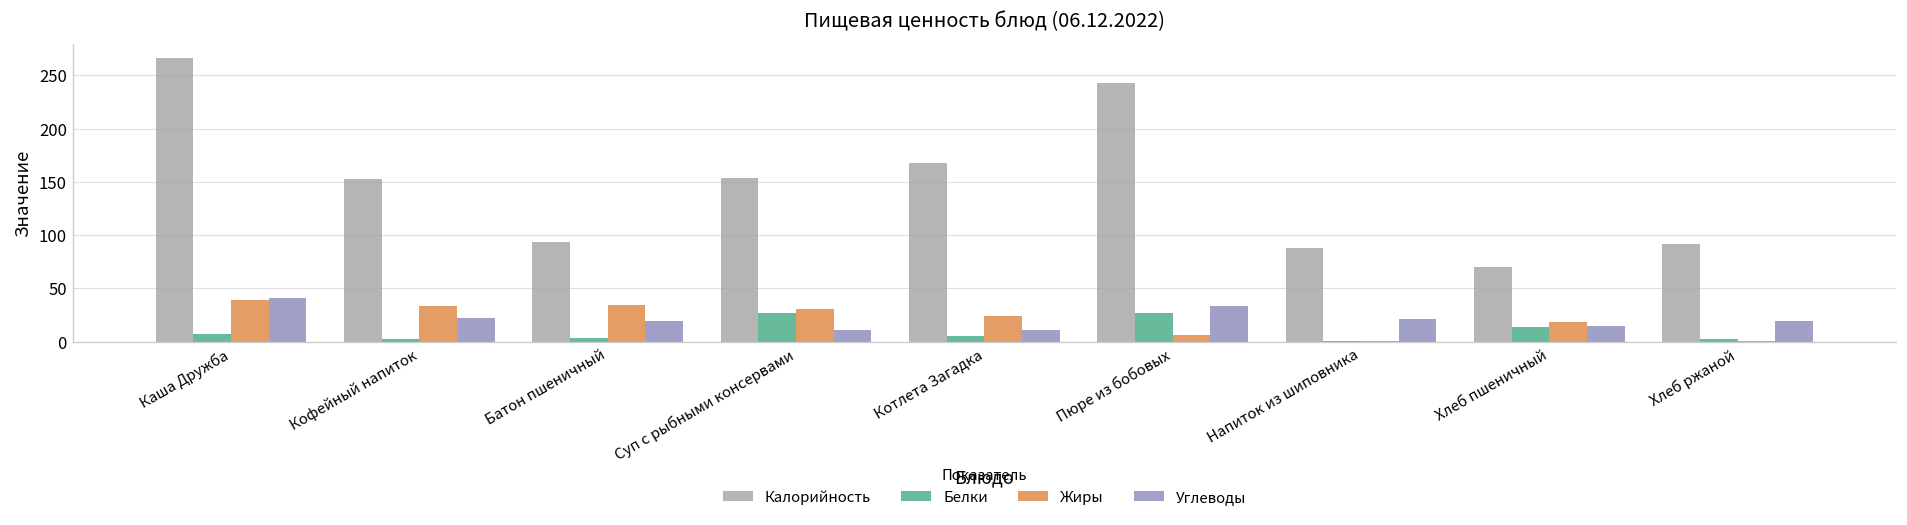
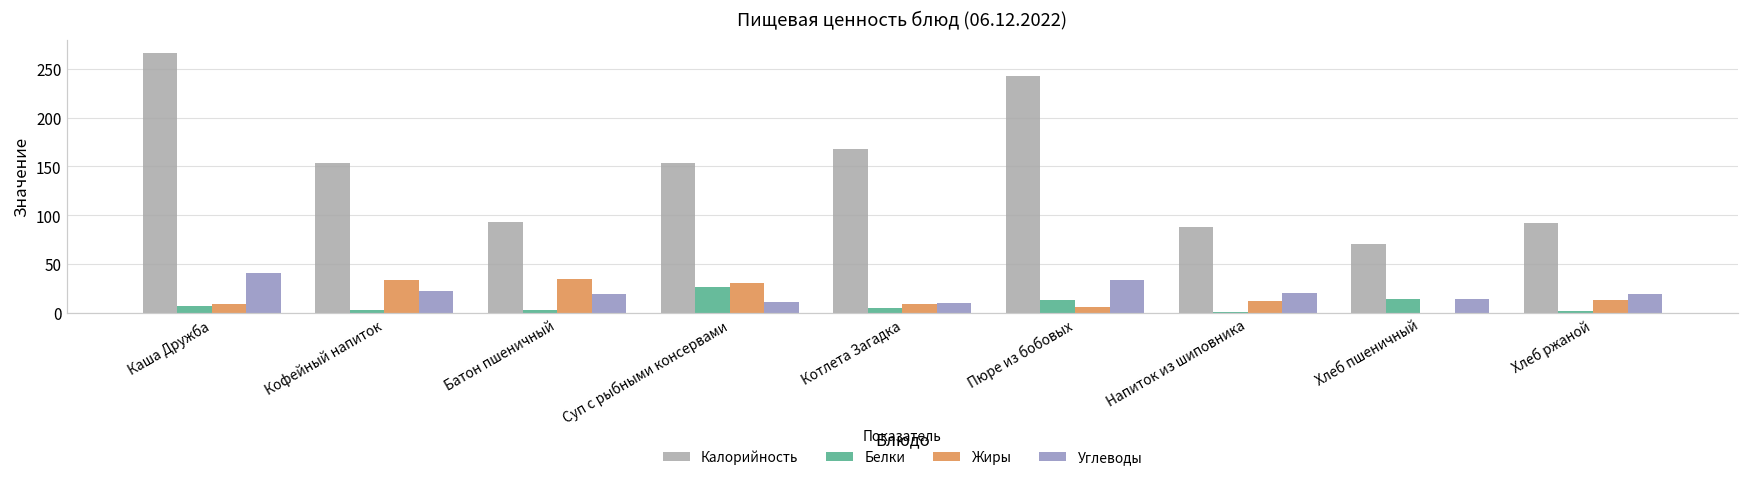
  {
    "Белки": {
      "Каша Дружба": 10,
      "Батон пшеничный": 0,
      "Суп с рыбными консервами": 30,
      "Котлета Загадка": 10,
-     "Пюре из бобовых": 30,
+     "Пюре из бобовых": 10,
      "Хлеб пшеничный": 10
    },
    "Жиры": {
-     "Каша Дружба": 40,
+     "Каша Дружба": 10,
      "Кофейный напиток": 30,
      "Батон пшеничный": 30,
      "Суп с рыбными консервами": 30,
-     "Котлета Загадка": 20,
+     "Котлета Загадка": 10,
      "Пюре из бобовых": 10,
-     "Напиток из шиповника": 0,
-     "Хлеб пшеничный": 20,
-     "Хлеб ржаной": 0
+     "Напиток из шиповника": 10,
+     "Хлеб пшеничный": 0,
+     "Хлеб ржаной": 10
    }
  }
